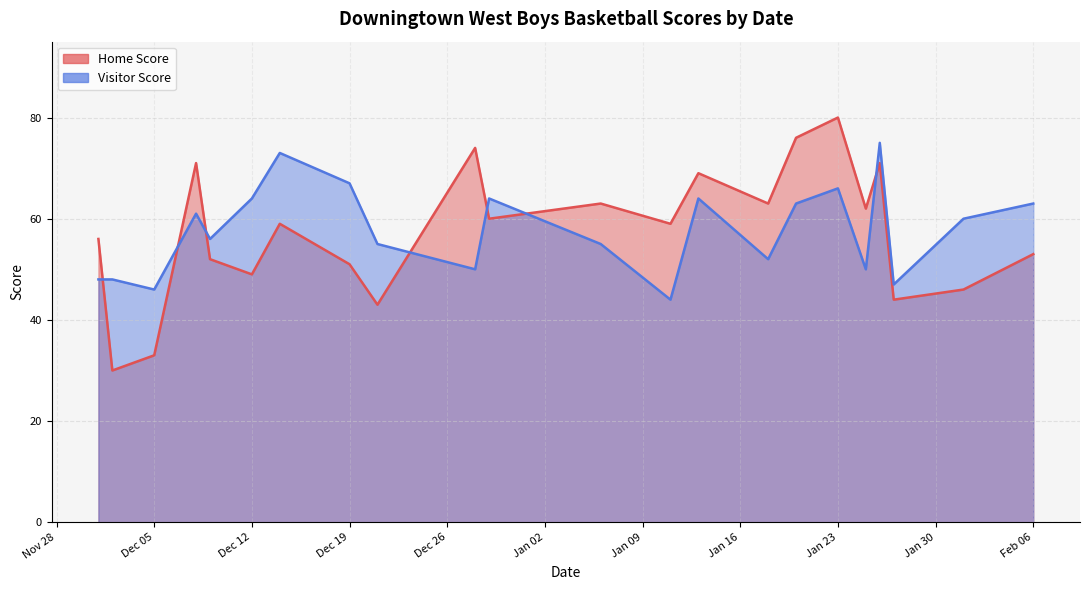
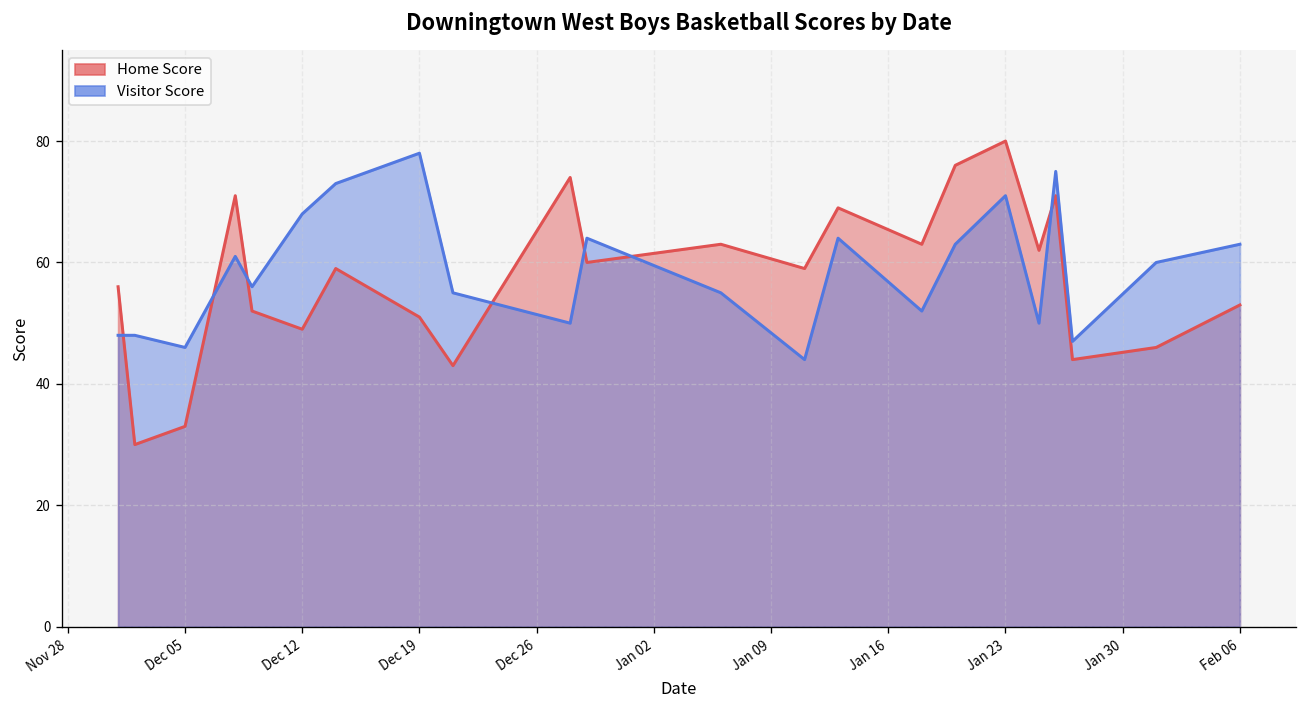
  {
    "Home Score": {
      "Dec 05": 33,
      "Dec 12": 49,
      "Dec 19": 51,
      "Jan 23": 80,
      "Feb 06": 53
    },
    "Visitor Score": {
      "Dec 05": 46,
-     "Dec 12": 64,
-     "Dec 19": 67,
-     "Jan 23": 66,
+     "Dec 12": 68,
+     "Dec 19": 78,
+     "Jan 23": 71,
      "Feb 06": 63
    }
  }
